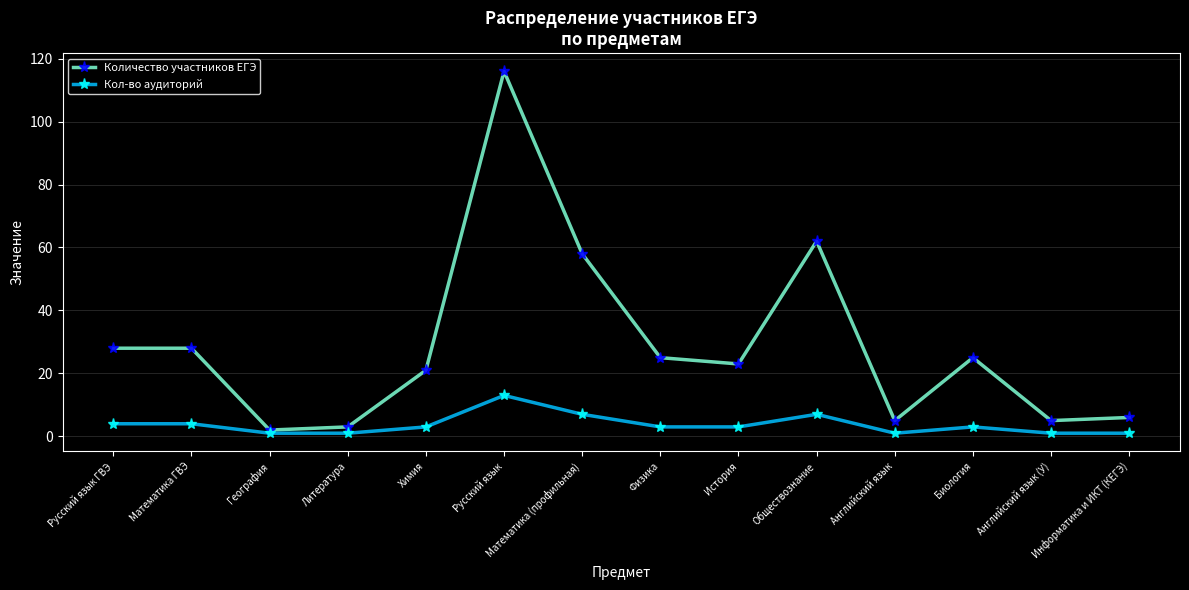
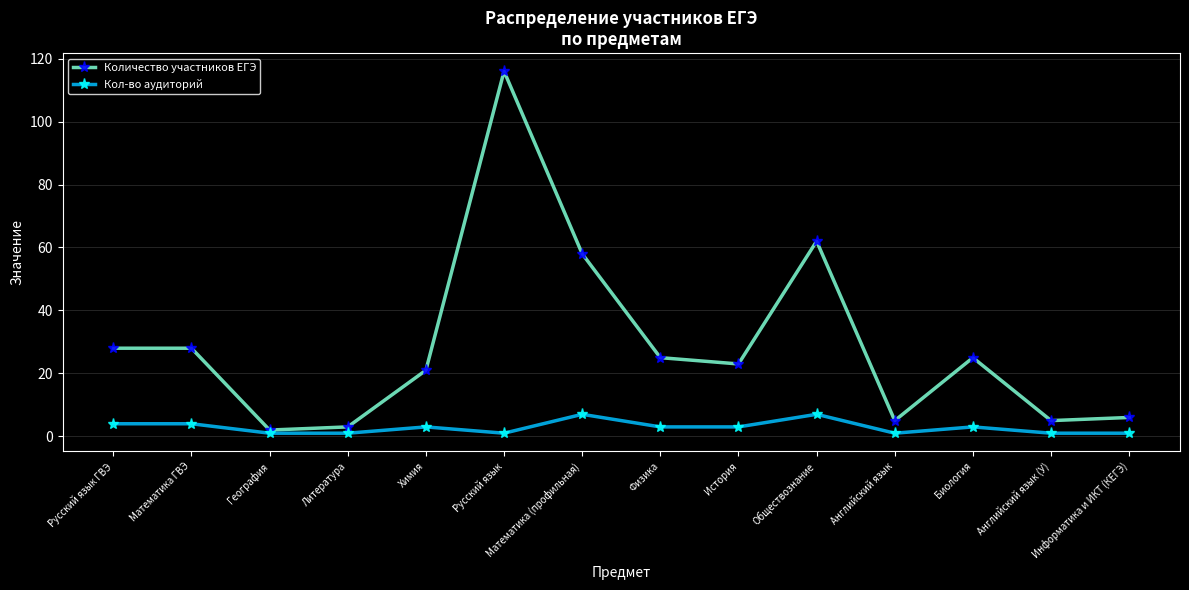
  {
    "Количество участников ЕГЭ": {
      "Русский язык ГВЭ": 28,
      "Математика ГВЭ": 28,
      "География": 2,
      "Литература": 3,
      "Химия": 21,
      "Русский язык": 116,
      "Математика (профильная)": 58,
      "Физика": 25,
      "История": 23,
      "Обществознание": 62,
      "Английский язык": 5,
      "Биология": 25,
      "Английский язык (У)": 5,
      "Информатика и ИКТ (КЕГЭ)": 6
    },
    "Кол-во аудиторий": {
      "Русский язык ГВЭ": 4,
      "Математика ГВЭ": 4,
      "География": 1,
      "Литература": 1,
      "Химия": 3,
-     "Русский язык": 13,
+     "Русский язык": 1,
      "Математика (профильная)": 7,
      "Физика": 3,
      "История": 3,
      "Обществознание": 7,
      "Английский язык": 1,
      "Биология": 3,
      "Английский язык (У)": 1,
      "Информатика и ИКТ (КЕГЭ)": 1
    }
  }
